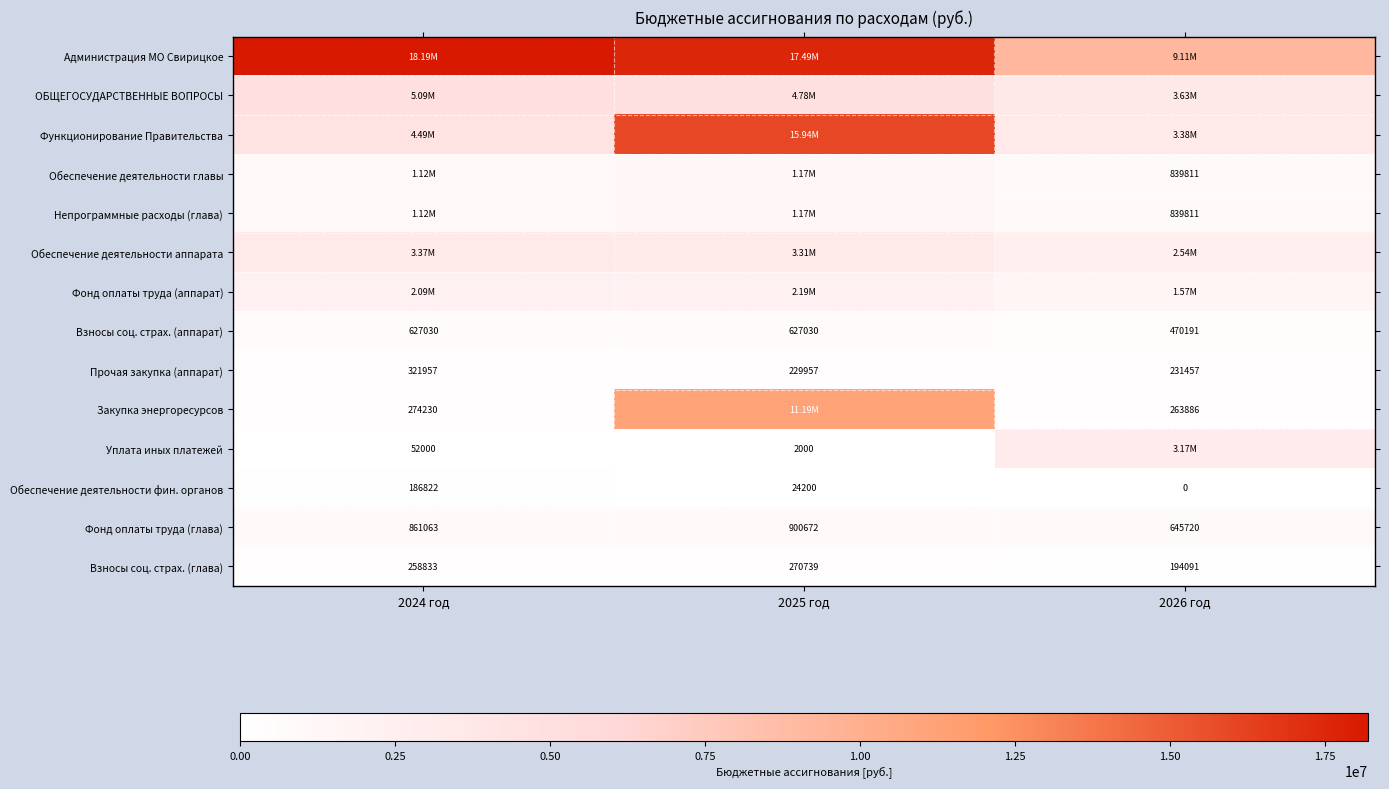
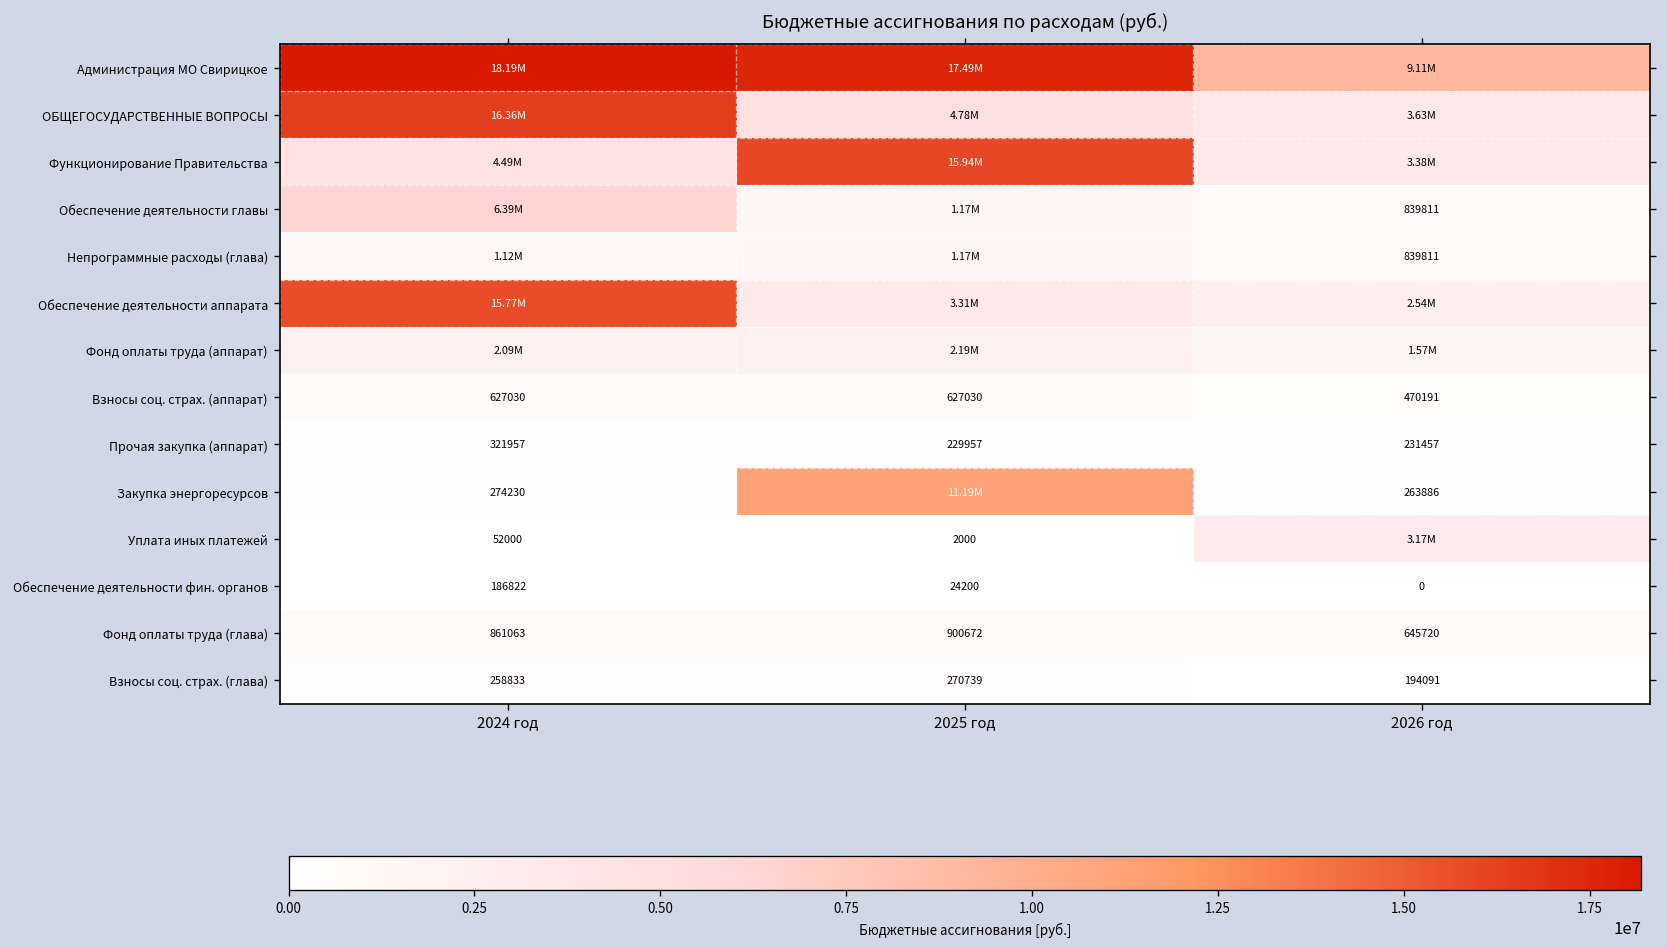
  {
    "Администрация МО Свирицкое": {
      "2024 год": "18.19M",
      "2025 год": "17.49M",
      "2026 год": "9.11M"
    },
    "ОБЩЕГОСУДАРСТВЕННЫЕ ВОПРОСЫ": {
-     "2024 год": "5.09M",
+     "2024 год": "16.36M",
      "2025 год": "4.78M",
      "2026 год": "3.63M"
    },
    "Функционирование Правительства": {
      "2024 год": "4.49M",
      "2025 год": "15.94M",
      "2026 год": "3.38M"
    },
    "Обеспечение деятельности главы": {
-     "2024 год": "1.12M",
+     "2024 год": "6.39M",
      "2025 год": "1.17M",
      "2026 год": "839811"
    },
    "Непрограммные расходы (глава)": {
      "2024 год": "1.12M",
      "2025 год": "1.17M",
      "2026 год": "839811"
    },
    "Обеспечение деятельности аппарата": {
-     "2024 год": "3.37M",
+     "2024 год": "15.77M",
      "2025 год": "3.31M",
      "2026 год": "2.54M"
    },
    "Фонд оплаты труда (аппарат)": {
      "2024 год": "2.09M",
      "2025 год": "2.19M",
      "2026 год": "1.57M"
    },
    "Взносы соц. страх. (аппарат)": {
      "2024 год": "627030",
      "2025 год": "627030",
      "2026 год": "470191"
    },
    "Прочая закупка (аппарат)": {
      "2024 год": "321957",
      "2025 год": "229957",
      "2026 год": "231457"
    },
    "Закупка энергоресурсов": {
      "2024 год": "274230",
      "2025 год": "11.19M",
      "2026 год": "263886"
    },
    "Уплата иных платежей": {
      "2024 год": "52000",
      "2025 год": "2000",
      "2026 год": "3.17M"
    },
    "Обеспечение деятельности фин. органов": {
      "2024 год": "186822",
      "2025 год": "24200",
      "2026 год": "0"
    },
    "Фонд оплаты труда (глава)": {
      "2024 год": "861063",
      "2025 год": "900672",
      "2026 год": "645720"
    },
    "Взносы соц. страх. (глава)": {
      "2024 год": "258833",
      "2025 год": "270739",
      "2026 год": "194091"
    }
  }
